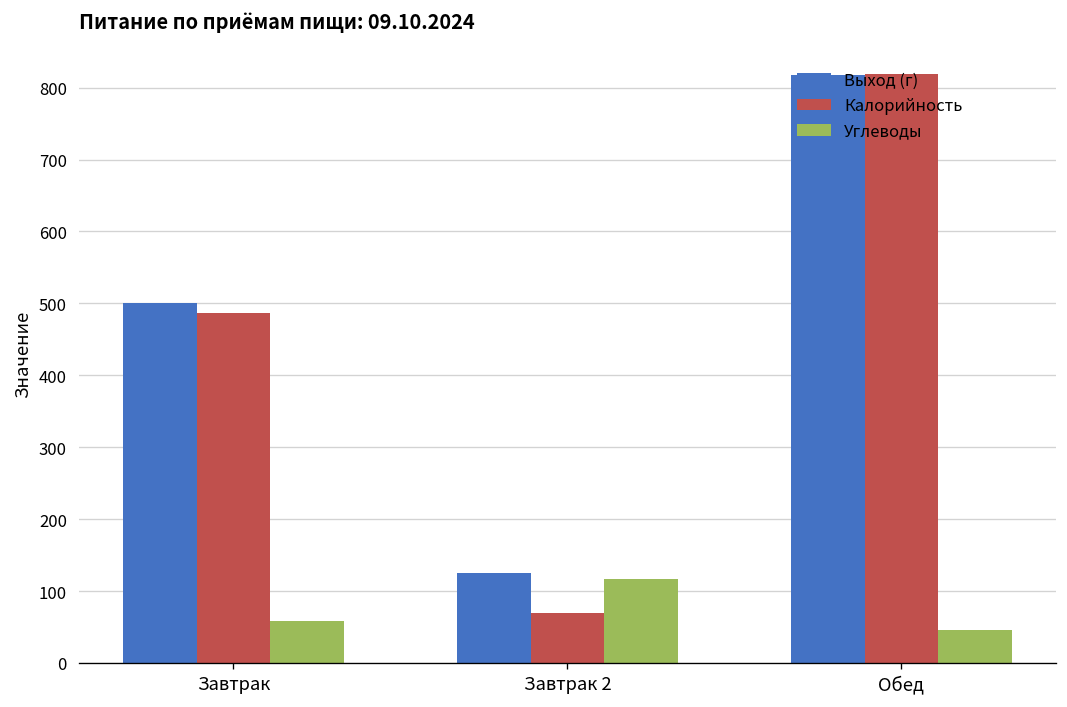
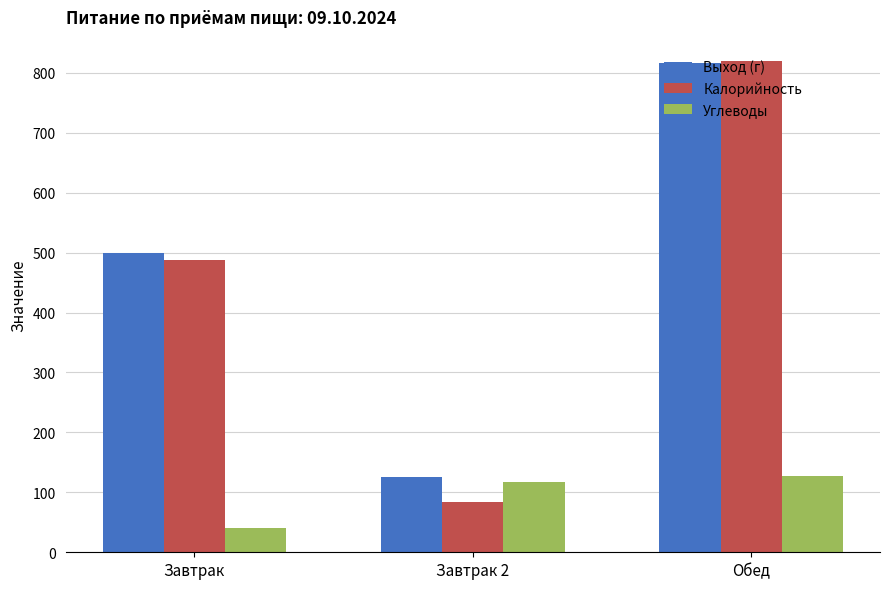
  {
    "Выход (г)": {
      "Завтрак": 500,
      "Завтрак 2": 130,
      "Обед": 820
    },
    "Калорийность": {
      "Завтрак": 490,
-     "Завтрак 2": 70,
+     "Завтрак 2": 80,
      "Обед": 820
    },
    "Углеводы": {
-     "Завтрак": 60,
+     "Завтрак": 40,
      "Завтрак 2": 120,
-     "Обед": 50
+     "Обед": 130
    }
  }
